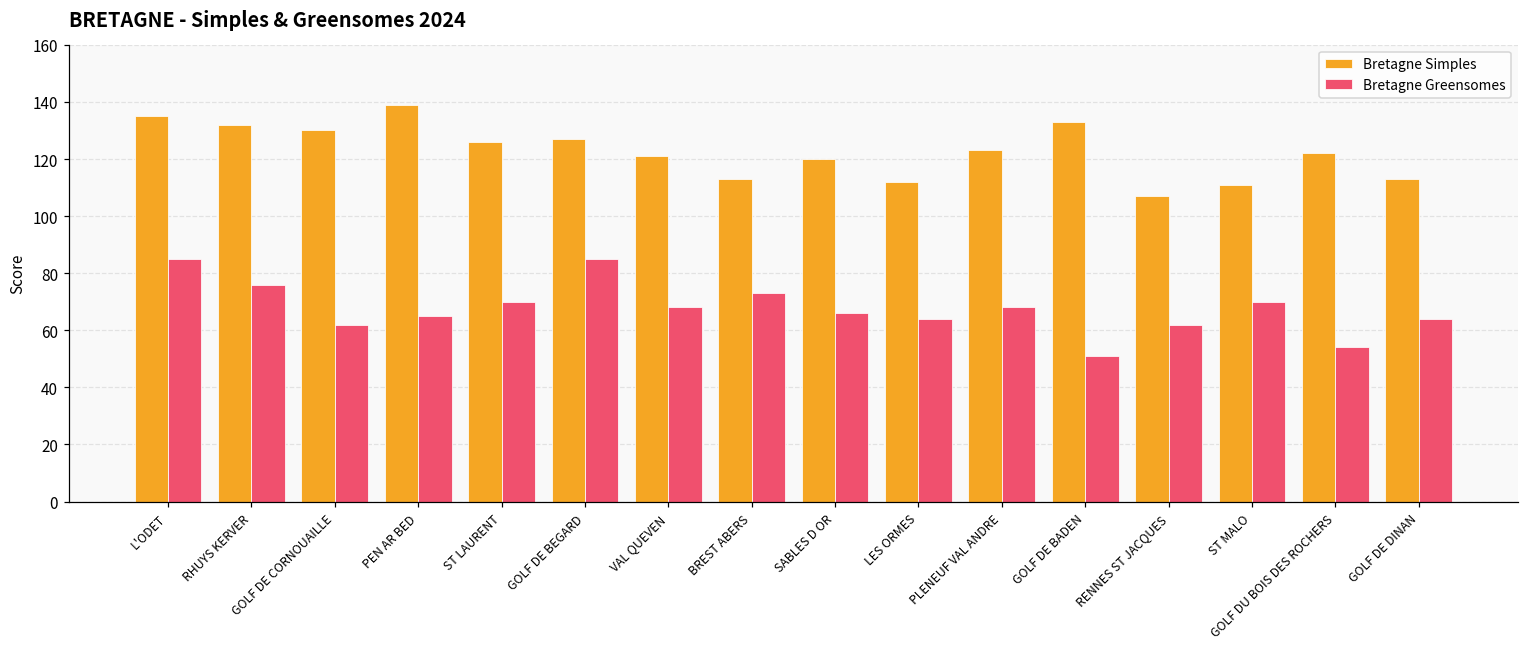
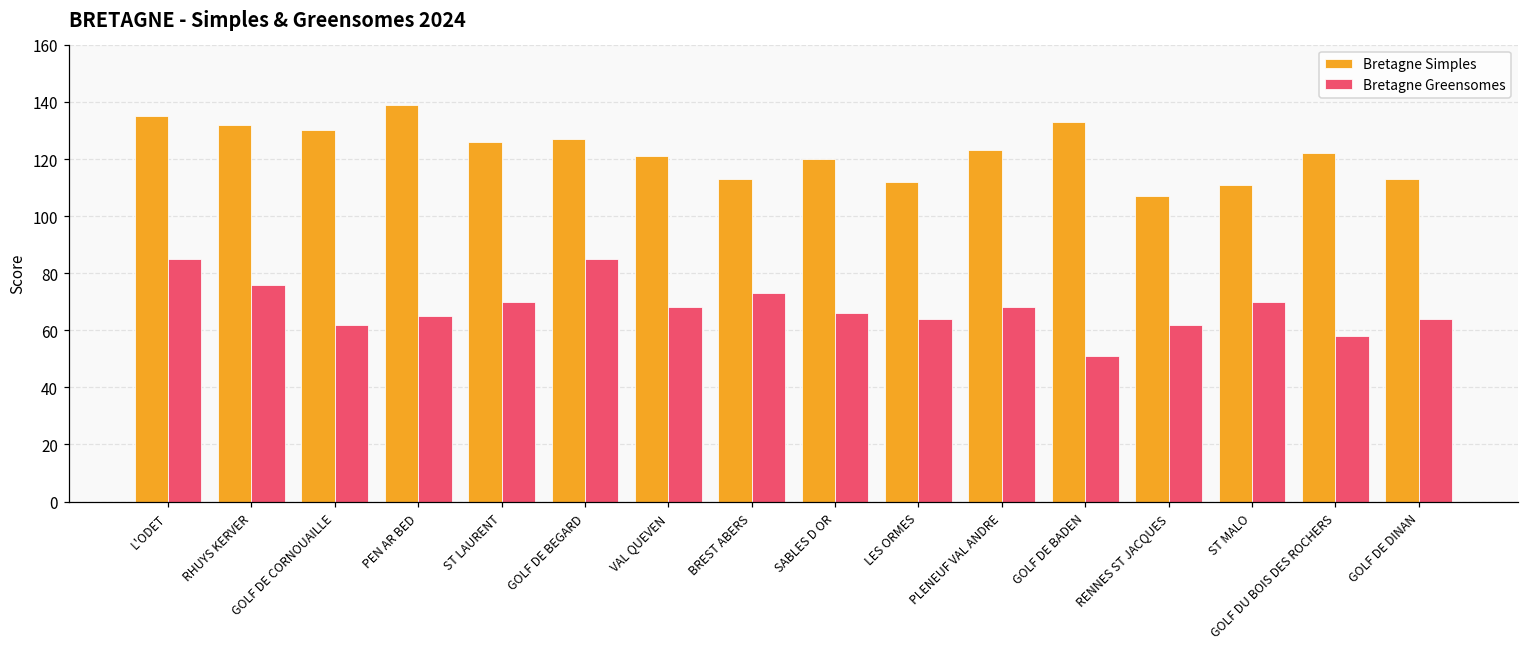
  {
    "Bretagne Simples": {
      "L'ODET": 135,
      "RHUYS KERVER": 132,
      "GOLF DE CORNOUAILLE": 130,
      "PEN AR BED": 139,
      "ST LAURENT": 126,
      "GOLF DE BEGARD": 127,
      "VAL QUEVEN": 121,
      "BREST ABERS": 113,
      "SABLES D OR": 120,
      "LES ORMES": 112,
      "PLENEUF VAL ANDRE": 123,
      "GOLF DE BADEN": 133,
      "RENNES ST JACQUES": 107,
      "ST MALO": 111,
      "GOLF DU BOIS DES ROCHERS": 122,
      "GOLF DE DINAN": 113
    },
    "Bretagne Greensomes": {
      "L'ODET": 85,
      "RHUYS KERVER": 76,
      "GOLF DE CORNOUAILLE": 62,
      "PEN AR BED": 65,
      "ST LAURENT": 70,
      "GOLF DE BEGARD": 85,
      "VAL QUEVEN": 68,
      "BREST ABERS": 73,
      "SABLES D OR": 66,
      "LES ORMES": 64,
      "PLENEUF VAL ANDRE": 68,
      "GOLF DE BADEN": 51,
      "RENNES ST JACQUES": 62,
      "ST MALO": 70,
-     "GOLF DU BOIS DES ROCHERS": 54,
+     "GOLF DU BOIS DES ROCHERS": 58,
      "GOLF DE DINAN": 64
    }
  }
